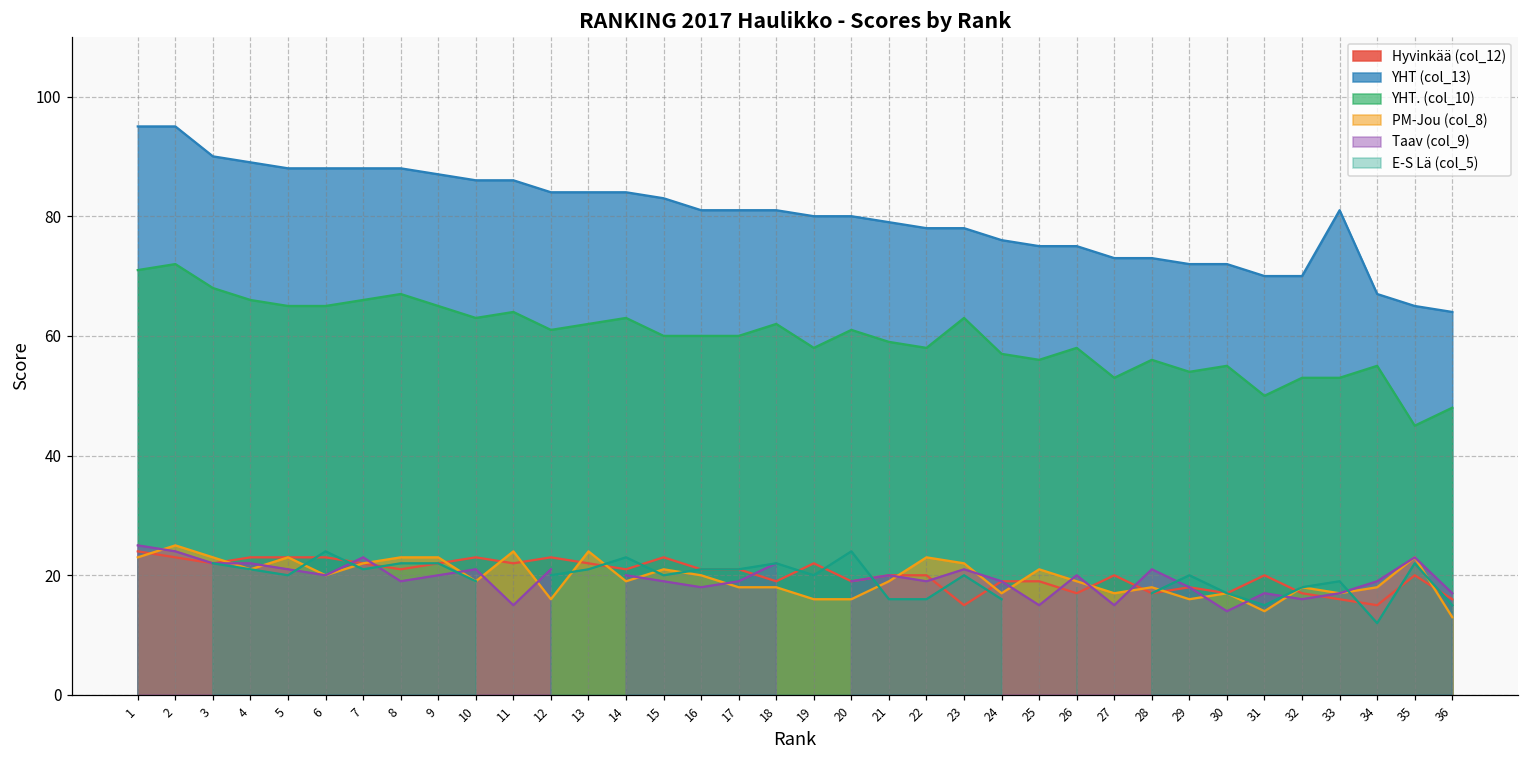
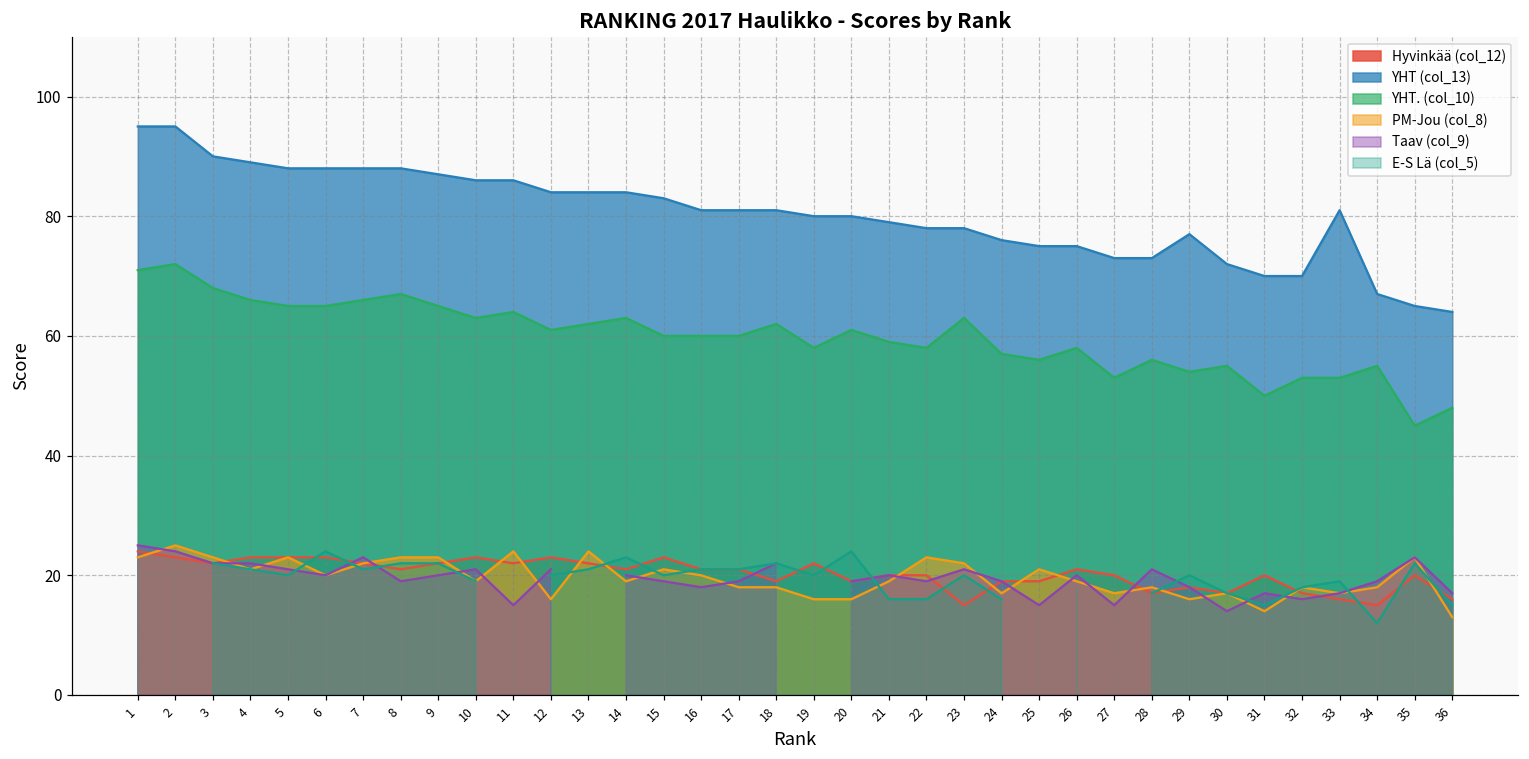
  {
    "Hyvinkää (col_12)": {
      "1": 24,
      "2": 23,
      "4": 23,
      "6": 23,
      "8": 21,
      "10": 23,
      "11": 22,
      "12": 23,
      "13": 22,
      "14": 21,
      "15": 23,
      "18": 19,
      "19": 22,
      "22": 20,
      "23": 15,
      "25": 19,
-     "26": 17,
+     "26": 21,
      "27": 20,
      "31": 20,
      "32": 17,
      "33": 16,
      "34": 15,
      "35": 20,
      "36": 16
    },
    "YHT (col_13)": {
      "1": 95,
      "2": 95,
      "3": 90,
      "4": 89,
      "5": 88,
      "6": 88,
      "7": 88,
      "8": 88,
      "9": 87,
      "10": 86,
      "11": 86,
      "12": 84,
      "13": 84,
      "14": 84,
      "15": 83,
      "16": 81,
      "17": 81,
      "18": 81,
      "19": 80,
      "20": 80,
      "21": 79,
      "22": 78,
      "23": 78,
      "24": 76,
      "25": 75,
      "26": 75,
      "27": 73,
      "28": 73,
-     "29": 72,
+     "29": 77,
      "30": 72,
      "31": 70,
      "32": 70,
      "33": 81,
      "34": 67,
      "35": 65,
      "36": 64
    },
    "PM-Jou (col_8)": {
      "2": 25,
      "3": 23,
      "8": 23,
      "9": 23,
      "11": 24,
      "12": 16,
      "13": 24,
      "14": 19,
      "15": 21,
      "16": 20,
      "17": 18,
      "18": 18,
      "19": 16,
      "20": 16,
      "21": 19,
      "22": 23,
      "23": 22,
      "24": 17,
      "25": 21,
      "26": 19,
      "27": 17,
      "28": 18,
      "29": 16,
      "31": 14,
      "34": 18,
      "36": 13
    }
  }
